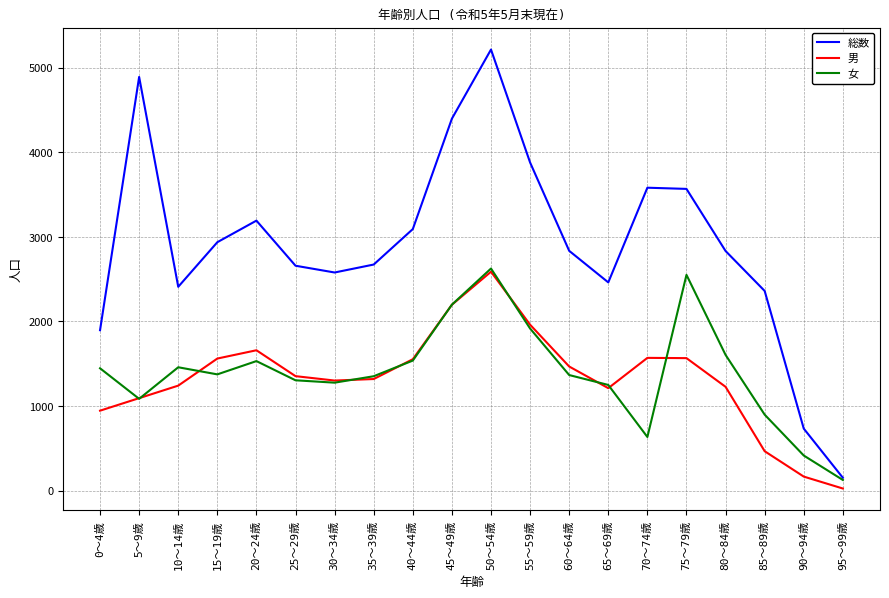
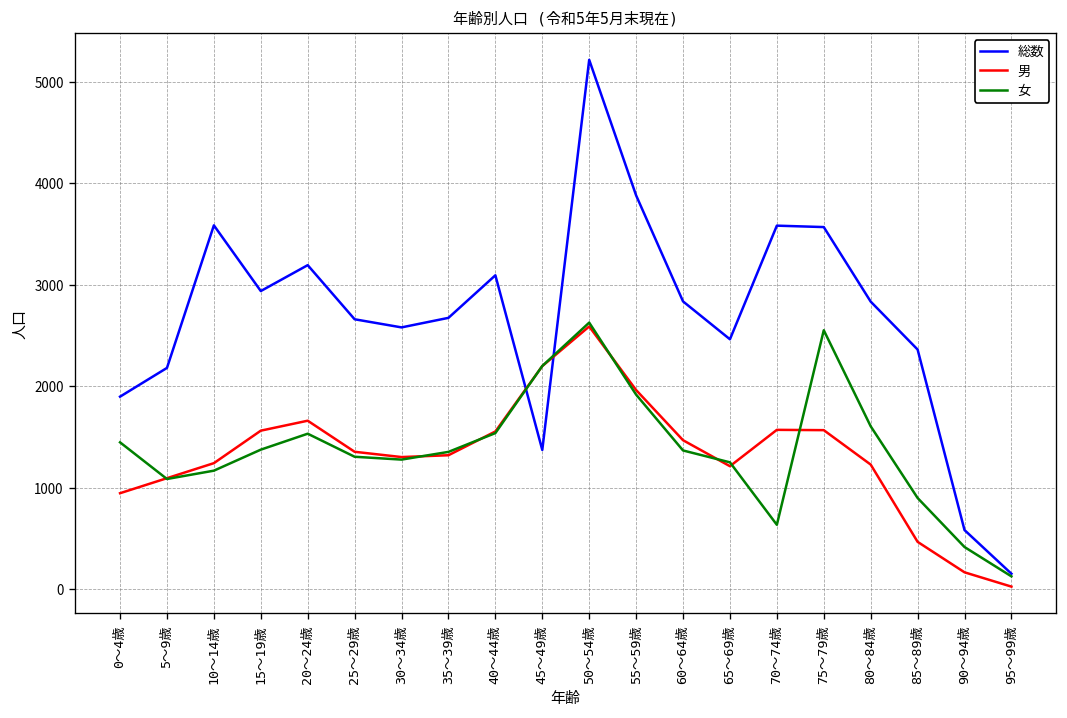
  {
    "総数": {
      "0～4歳": 1900,
-     "5～9歳": 4900,
-     "10～14歳": 2400,
+     "5～9歳": 2200,
+     "10～14歳": 3600,
      "15～19歳": 2900,
      "20～24歳": 3200,
      "25～29歳": 2700,
      "30～34歳": 2600,
      "35～39歳": 2700,
      "40～44歳": 3100,
-     "45～49歳": 4400,
+     "45～49歳": 1400,
      "50～54歳": 5200,
      "55～59歳": 3900,
      "60～64歳": 2800,
      "65～69歳": 2500,
      "70～74歳": 3600,
      "75～79歳": 3600,
      "80～84歳": 2800,
      "85～89歳": 2400,
-     "90～94歳": 700
+     "90～94歳": 600
    },
    "男": {
      "0～4歳": 900,
      "10～14歳": 1200,
      "15～19歳": 1600,
      "20～24歳": 1700,
      "25～29歳": 1400,
      "35～39歳": 1300,
      "50～54歳": 2600,
      "55～59歳": 2000,
      "60～64歳": 1500,
      "65～69歳": 1200,
      "70～74歳": 1600,
      "75～79歳": 1600,
      "80～84歳": 1200,
      "85～89歳": 500,
      "90～94歳": 200,
      "95～99歳": 0
    },
    "女": {
      "0～4歳": 1400,
-     "10～14歳": 1500,
+     "10～14歳": 1200,
      "15～19歳": 1400,
      "20～24歳": 1500,
      "25～29歳": 1300,
      "35～39歳": 1400,
      "50～54歳": 2600,
      "55～59歳": 1900,
      "60～64歳": 1400,
      "65～69歳": 1300,
      "70～74歳": 600,
      "75～79歳": 2600,
      "80～84歳": 1600,
      "85～89歳": 900,
      "90～94歳": 400
    }
  }
